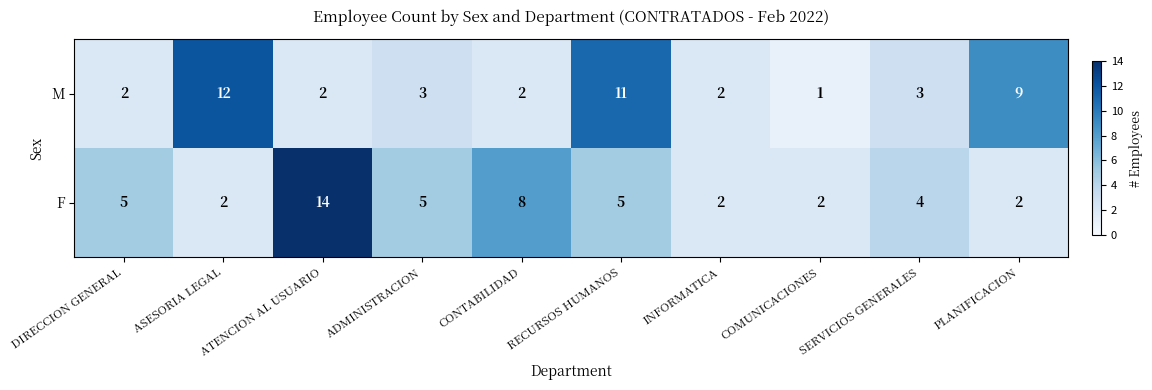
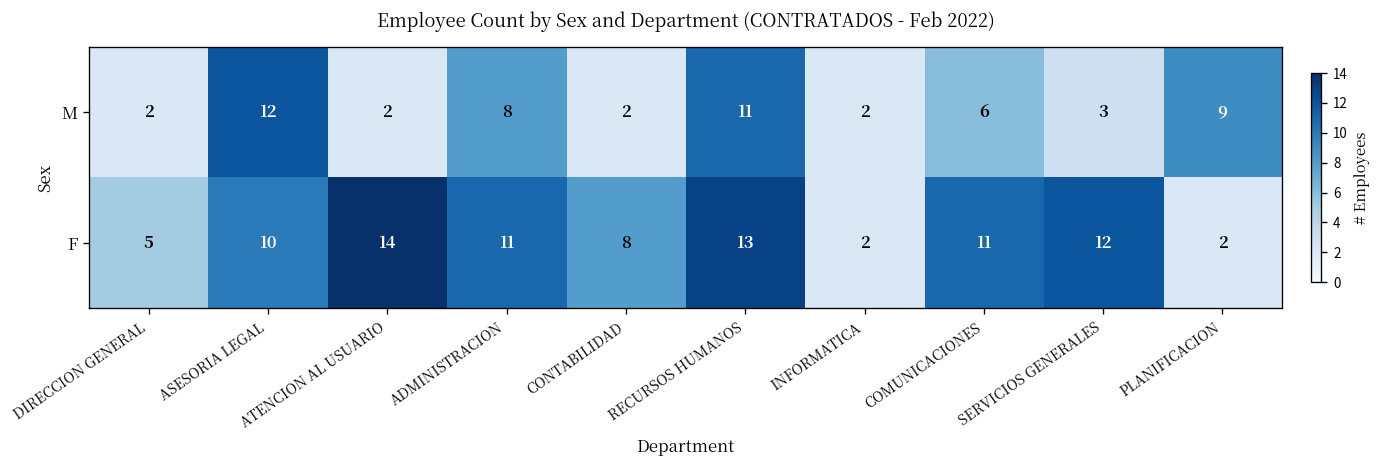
  {
    "M": {
      "DIRECCION GENERAL": 2,
      "ASESORIA LEGAL": 12,
      "ATENCION AL USUARIO": 2,
-     "ADMINISTRACION": 3,
+     "ADMINISTRACION": 8,
      "CONTABILIDAD": 2,
      "RECURSOS HUMANOS": 11,
      "INFORMATICA": 2,
-     "COMUNICACIONES": 1,
+     "COMUNICACIONES": 6,
      "SERVICIOS GENERALES": 3,
      "PLANIFICACION": 9
    },
    "F": {
      "DIRECCION GENERAL": 5,
-     "ASESORIA LEGAL": 2,
+     "ASESORIA LEGAL": 10,
      "ATENCION AL USUARIO": 14,
-     "ADMINISTRACION": 5,
+     "ADMINISTRACION": 11,
      "CONTABILIDAD": 8,
-     "RECURSOS HUMANOS": 5,
+     "RECURSOS HUMANOS": 13,
      "INFORMATICA": 2,
-     "COMUNICACIONES": 2,
-     "SERVICIOS GENERALES": 4,
+     "COMUNICACIONES": 11,
+     "SERVICIOS GENERALES": 12,
      "PLANIFICACION": 2
    }
  }
